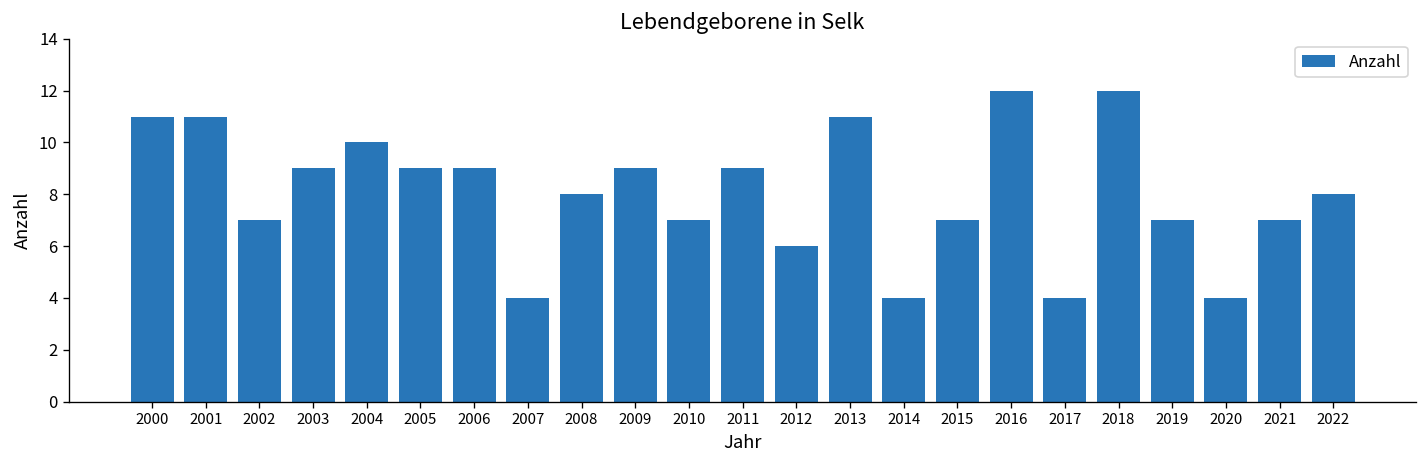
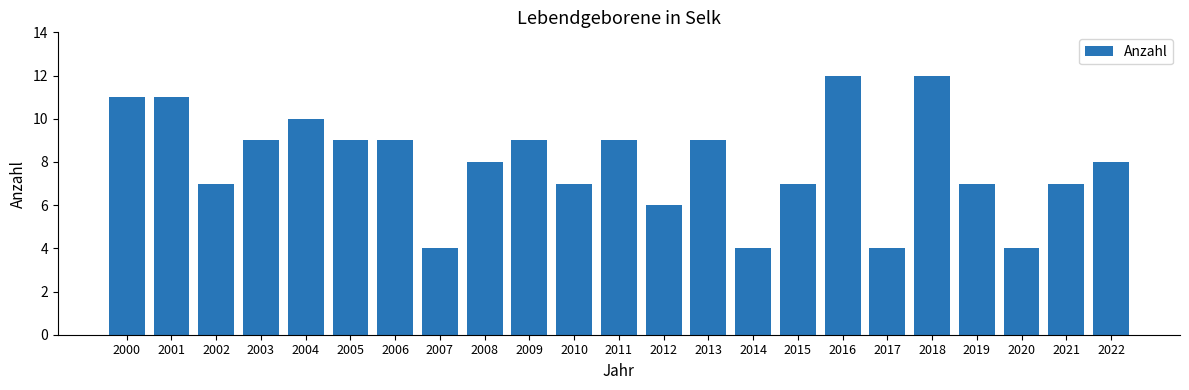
  {
    "2000": 11,
    "2001": 11,
    "2002": 7,
    "2003": 9,
    "2004": 10,
    "2005": 9,
    "2006": 9,
    "2007": 4,
    "2008": 8,
    "2009": 9,
    "2010": 7,
    "2011": 9,
    "2012": 6,
-   "2013": 11,
+   "2013": 9,
    "2014": 4,
    "2015": 7,
    "2016": 12,
    "2017": 4,
    "2018": 12,
    "2019": 7,
    "2020": 4,
    "2021": 7,
    "2022": 8
  }
